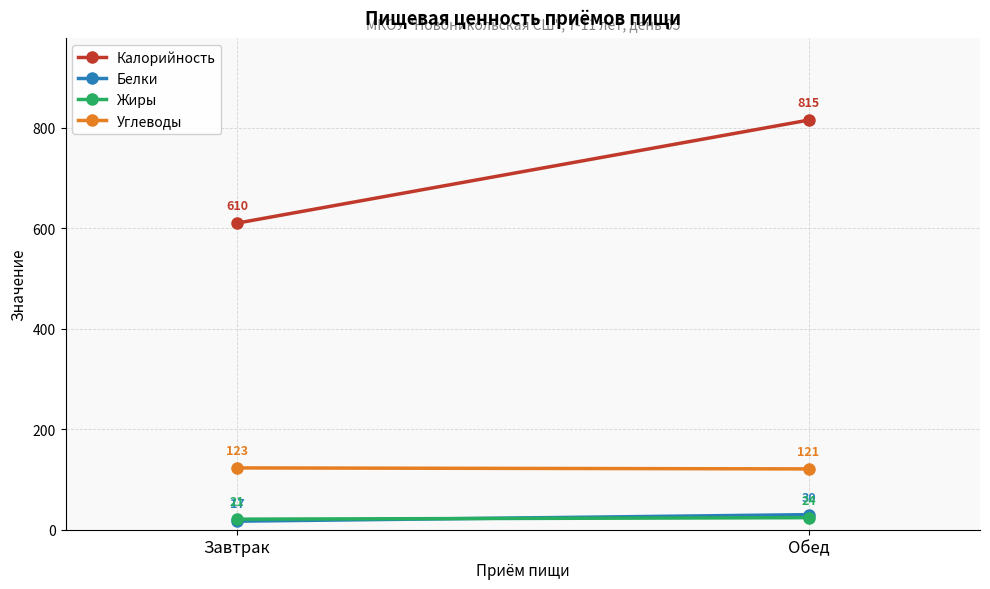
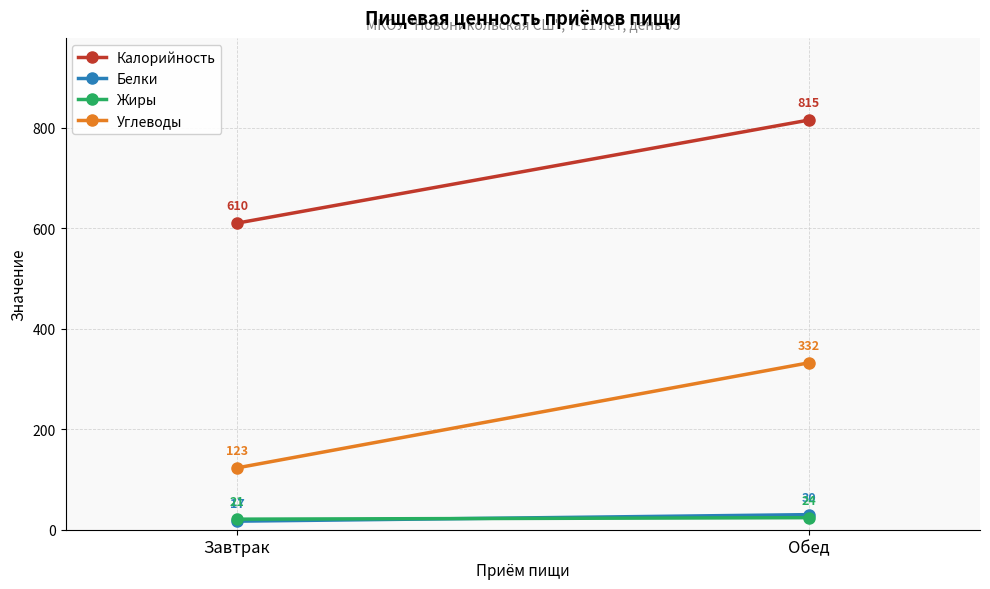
  {
    "Калорийность": {
      "Завтрак": 610,
      "Обед": 815
    },
    "Углеводы": {
      "Завтрак": 123,
-     "Обед": 121
+     "Обед": 332
    }
  }
